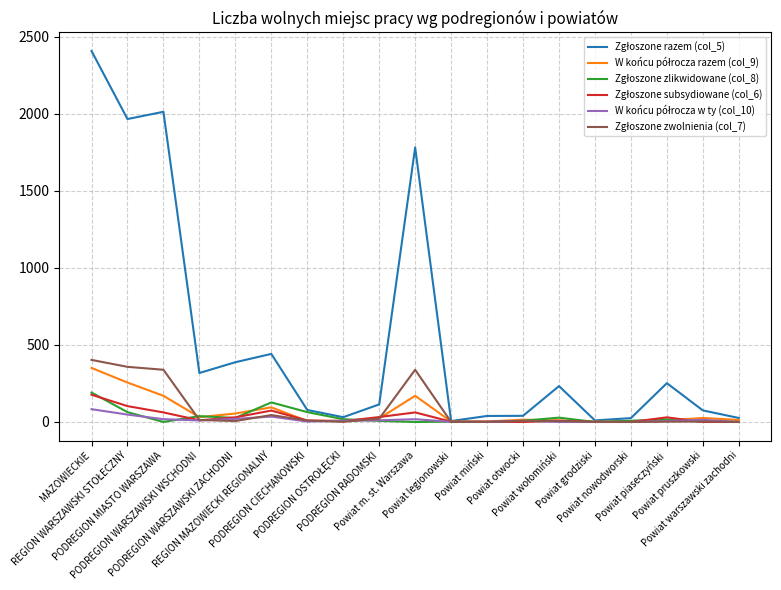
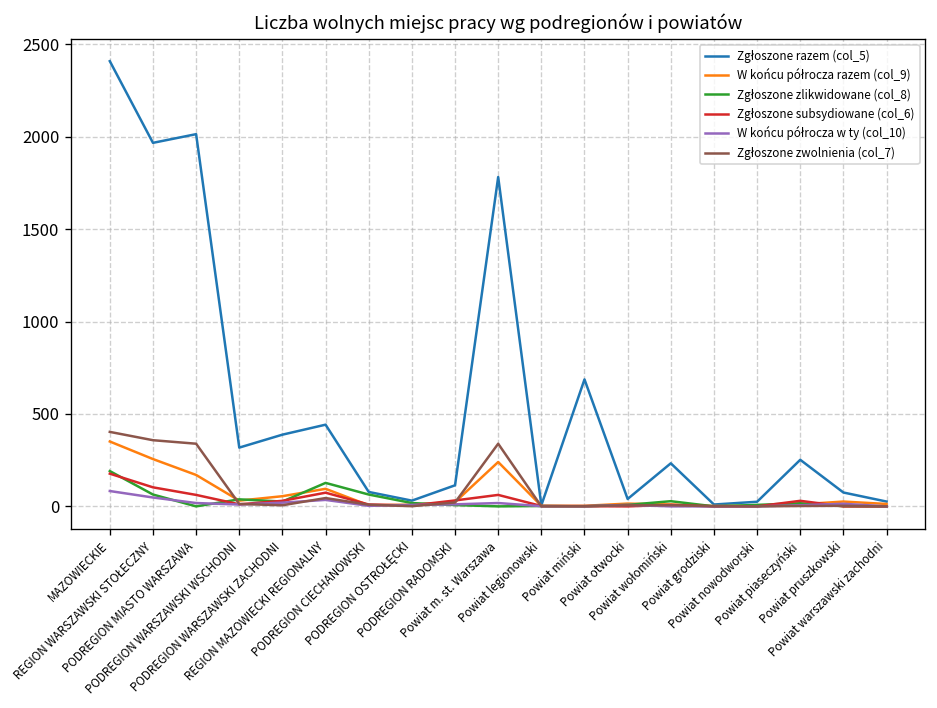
  {
    "Zgłoszone razem (col_5)": {
      "MAZOWIECKIE": 2410,
      "REGION WARSZAWSKI STOŁECZNY": 1970,
      "PODREGION MIASTO WARSZAWA": 2010,
      "PODREGION WARSZAWSKI WSCHODNI": 320,
      "PODREGION WARSZAWSKI ZACHODNI": 390,
      "REGION MAZOWIECKI REGIONALNY": 440,
      "PODREGION RADOMSKI": 110,
      "Powiat m. st. Warszawa": 1780,
-     "Powiat miński": 40,
+     "Powiat miński": 690,
      "Powiat otwocki": 40,
      "Powiat wołomiński": 230,
      "Powiat nowodworski": 30,
      "Powiat piaseczyński": 250,
      "Powiat pruszkowski": 80
    },
    "W końcu półrocza razem (col_9)": {
      "MAZOWIECKIE": 350,
      "REGION WARSZAWSKI STOŁECZNY": 260,
      "PODREGION MIASTO WARSZAWA": 170,
      "PODREGION WARSZAWSKI ZACHODNI": 60,
      "REGION MAZOWIECKI REGIONALNY": 100,
-     "Powiat m. st. Warszawa": 170
+     "Powiat m. st. Warszawa": 240
    },
    "Zgłoszone zlikwidowane (col_8)": {
      "PODREGION MIASTO WARSZAWA": 0,
      "REGION MAZOWIECKI REGIONALNY": 130,
      "Powiat m. st. Warszawa": 0,
      "Powiat wołomiński": 30
    },
    "Zgłoszone subsydiowane (col_6)": {
      "REGION WARSZAWSKI STOŁECZNY": 100,
      "PODREGION MIASTO WARSZAWA": 60,
      "REGION MAZOWIECKI REGIONALNY": 70,
      "Powiat m. st. Warszawa": 60
    },
    "W końcu półrocza w ty (col_10)": {
      "MAZOWIECKIE": 80,
      "PODREGION MIASTO WARSZAWA": 20,
      "Powiat m. st. Warszawa": 20
    },
    "Zgłoszone zwolnienia (col_7)": {
      "MAZOWIECKIE": 400,
      "REGION WARSZAWSKI STOŁECZNY": 360,
      "PODREGION MIASTO WARSZAWA": 340,
      "Powiat m. st. Warszawa": 340
    }
  }
